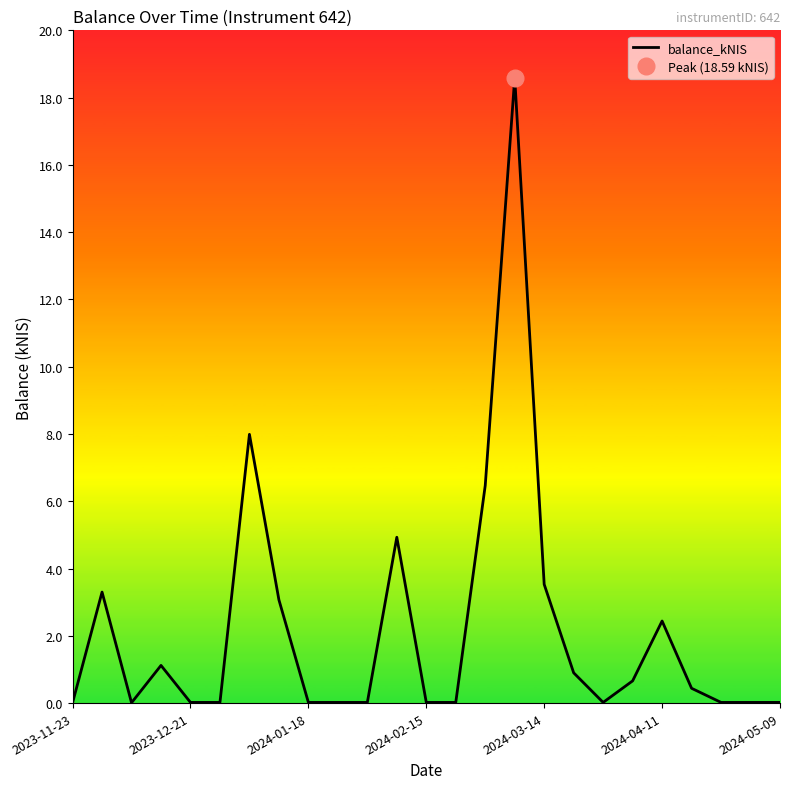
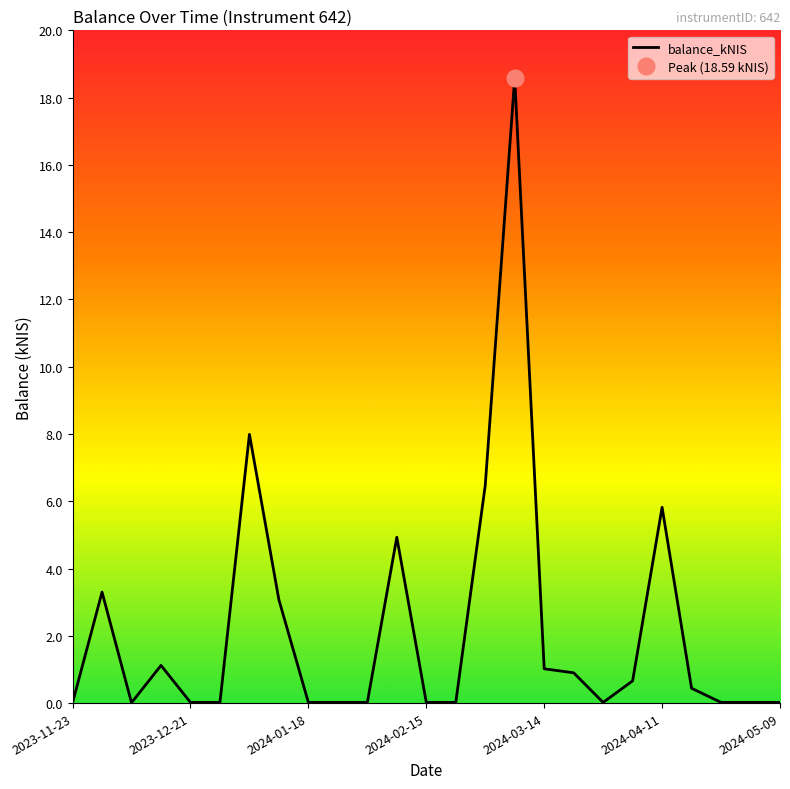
  {
    "balance_kNIS": {
      "2023-11-23": 0.0,
      "2023-12-21": 0.0,
      "2024-01-18": 0.0,
      "2024-02-15": 0.0,
-     "2024-03-14": 3.5,
-     "2024-04-11": 2.4,
+     "2024-03-14": 1.0,
+     "2024-04-11": 5.8,
      "2024-05-09": 0.0
    }
  }
